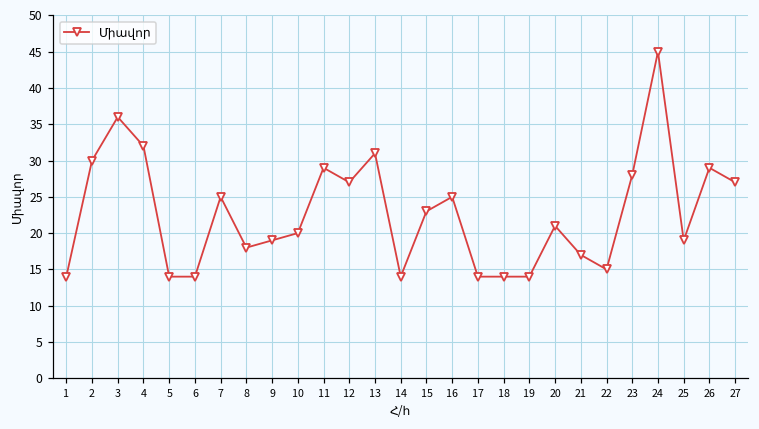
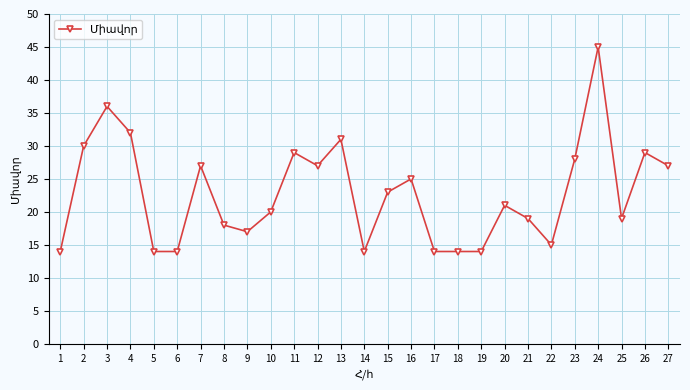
  {
    "1": 14,
    "2": 30,
    "3": 36,
    "4": 32,
    "5": 14,
    "6": 14,
-   "7": 25,
+   "7": 27,
    "8": 18,
-   "9": 19,
+   "9": 17,
    "10": 20,
    "11": 29,
    "12": 27,
    "13": 31,
    "14": 14,
    "15": 23,
    "16": 25,
    "17": 14,
    "18": 14,
    "19": 14,
    "20": 21,
-   "21": 17,
+   "21": 19,
    "22": 15,
    "23": 28,
    "24": 45,
    "25": 19,
    "26": 29,
    "27": 27
  }
